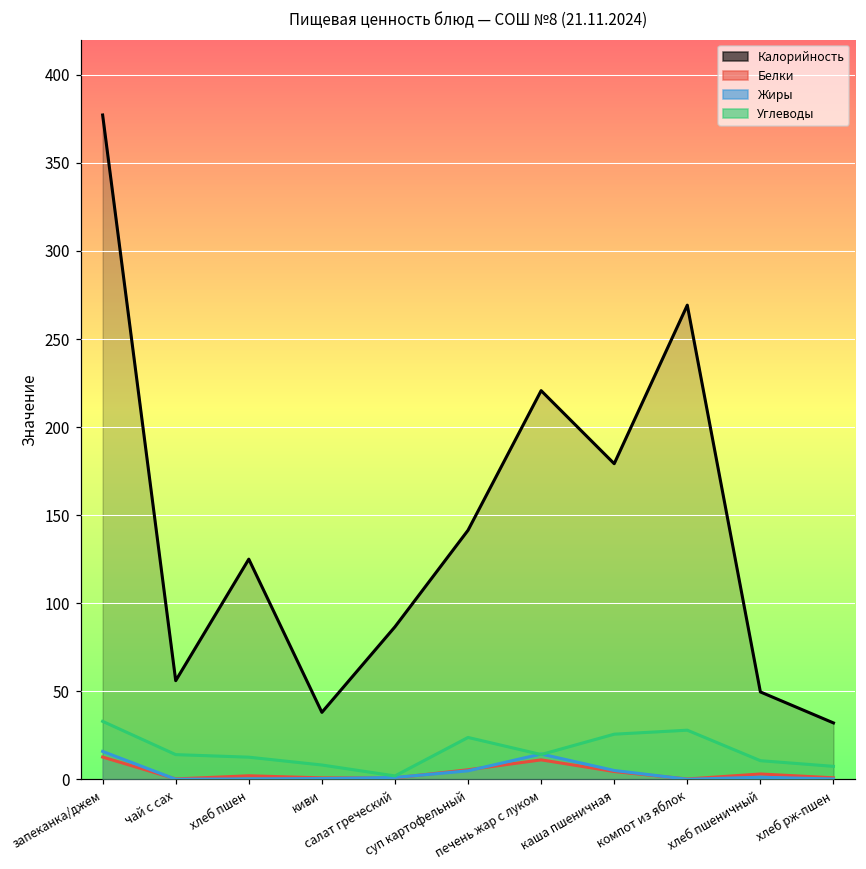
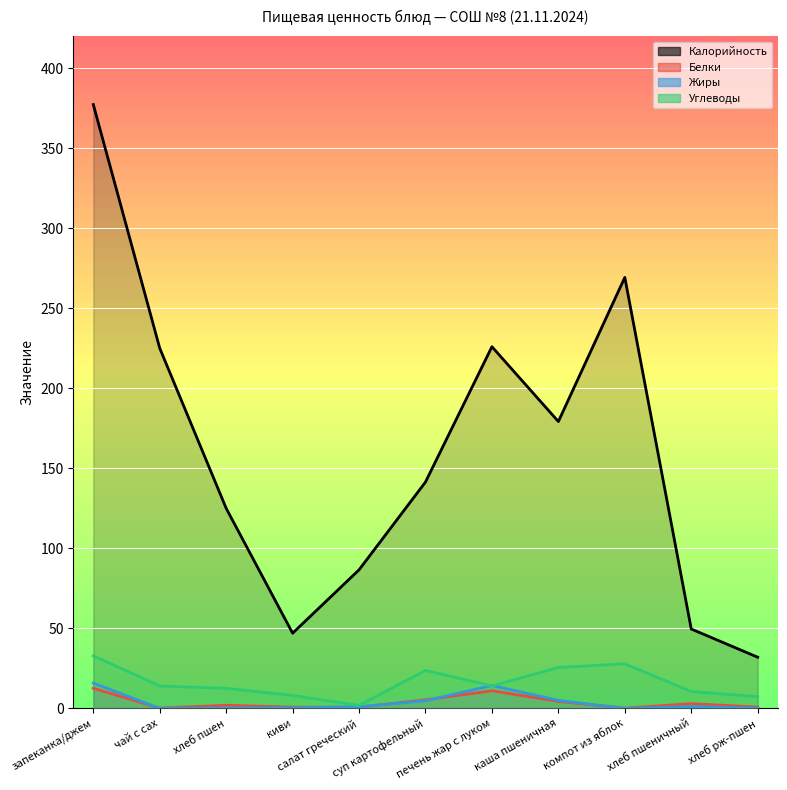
  {
    "Калорийность": {
      "запеканка/джем": 377,
-     "чай с сах": 56,
+     "чай с сах": 225,
      "хлеб пшен": 125,
-     "киви": 38,
+     "киви": 47,
      "салат греческий": 87,
      "суп картофельный": 141,
-     "печень жар с луком": 221,
+     "печень жар с луком": 226,
      "каша пшеничная": 179,
      "компот из яблок": 269,
      "хлеб пшеничный": 50,
      "хлеб рж-пшен": 32
    },
    "Белки": {
      "запеканка/джем": 13,
      "хлеб пшен": 2,
      "печень жар с луком": 11,
      "хлеб пшеничный": 3
    }
  }
